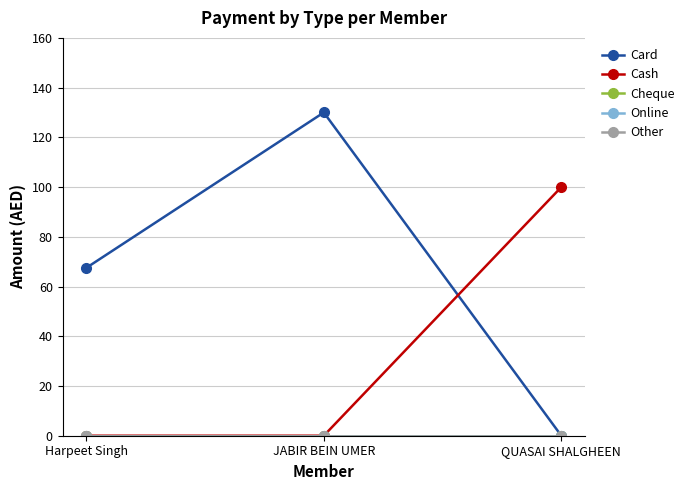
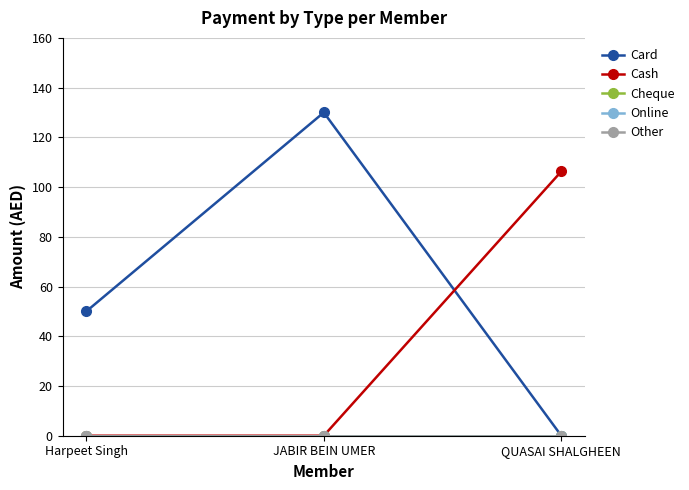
  {
    "Card": {
-     "Harpeet Singh": 68,
+     "Harpeet Singh": 50,
      "JABIR BEIN UMER": 130
    },
    "Cash": {
-     "QUASAI SHALGHEEN": 100
+     "QUASAI SHALGHEEN": 106
    }
  }
